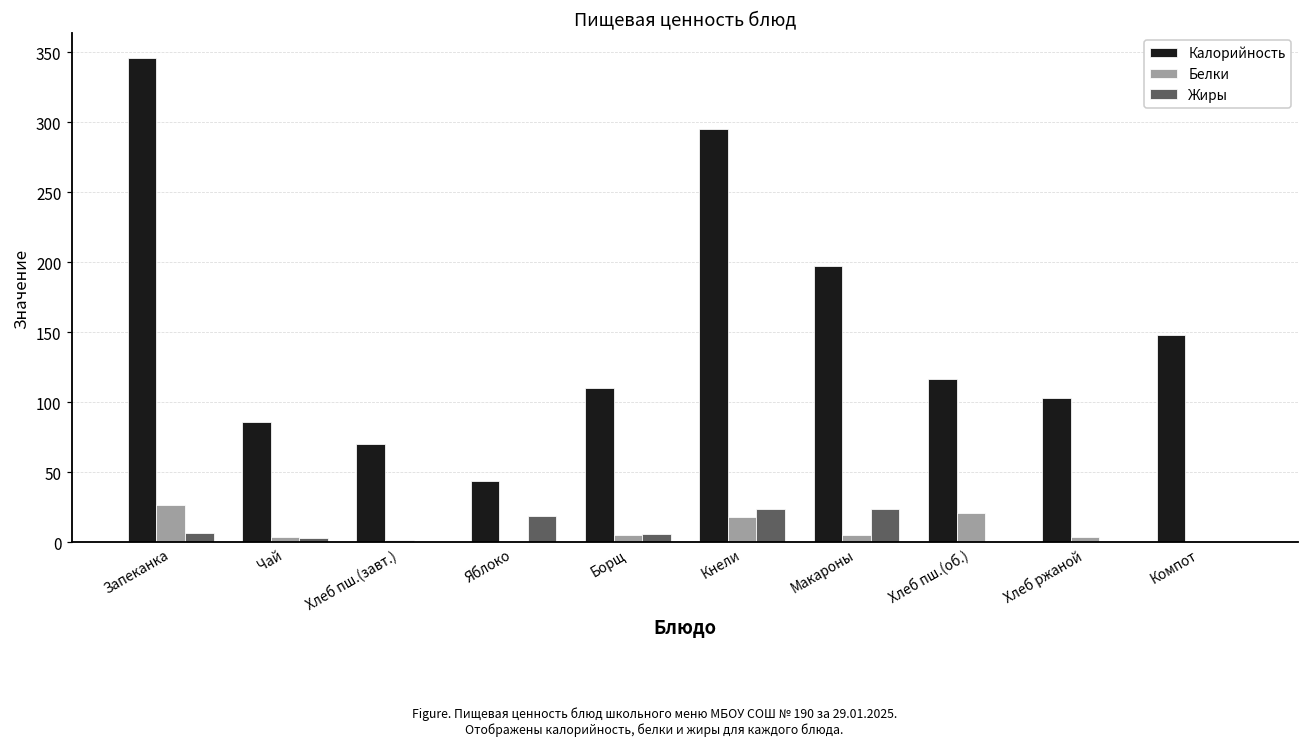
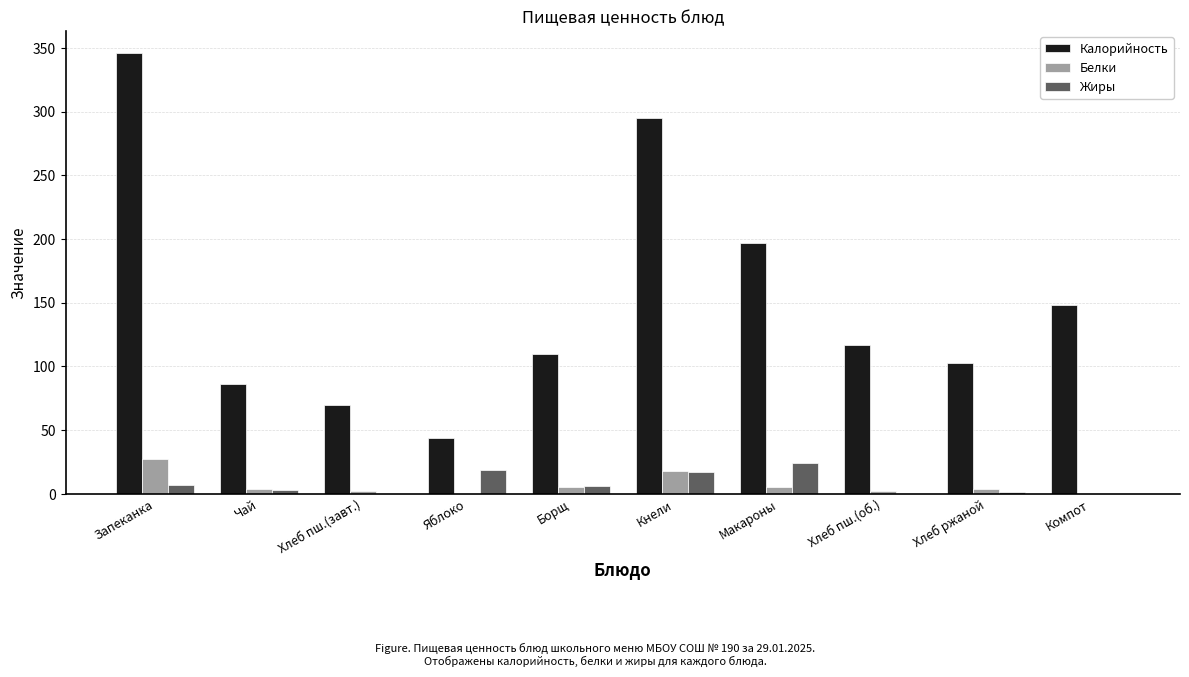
  {
    "Калорийность": {
      "Запеканка": 346,
      "Чай": 86,
      "Хлеб пш.(завт.)": 70,
      "Яблоко": 44,
      "Борщ": 110,
      "Кнели": 295,
      "Макароны": 197,
      "Хлеб пш.(об.)": 117,
      "Хлеб ржаной": 103,
      "Компот": 148
    },
    "Белки": {
      "Запеканка": 27,
      "Чай": 4,
      "Хлеб пш.(завт.)": 2,
      "Яблоко": 0,
      "Борщ": 5,
      "Кнели": 18,
      "Макароны": 5,
-     "Хлеб пш.(об.)": 21,
+     "Хлеб пш.(об.)": 2,
      "Хлеб ржаной": 4,
      "Компот": 0
    },
    "Жиры": {
      "Запеканка": 7,
      "Чай": 3,
      "Хлеб пш.(завт.)": 0,
      "Яблоко": 19,
      "Борщ": 6,
-     "Кнели": 24,
+     "Кнели": 17,
      "Макароны": 24,
      "Хлеб пш.(об.)": 0,
      "Компот": 0
    }
  }
